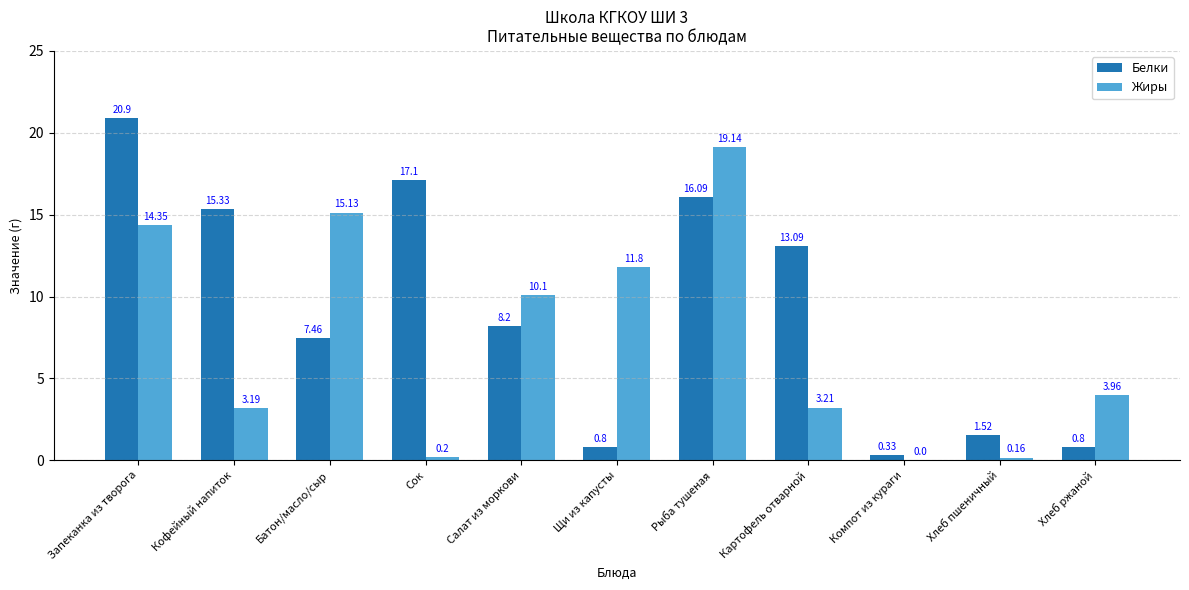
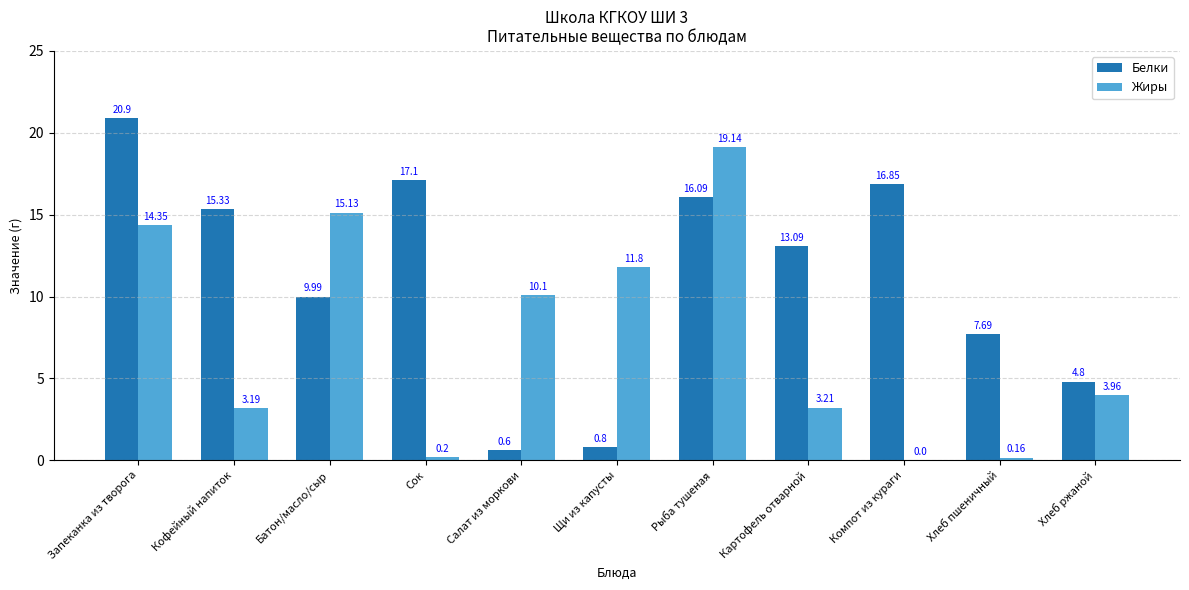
  {
    "Белки": {
      "Запеканка из творога": 20.9,
      "Кофейный напиток": 15.33,
-     "Батон/масло/сыр": 7.46,
+     "Батон/масло/сыр": 9.99,
      "Сок": 17.1,
-     "Салат из моркови": 8.2,
+     "Салат из моркови": 0.6,
      "Щи из капусты": 0.8,
      "Рыба тушеная": 16.09,
      "Картофель отварной": 13.09,
-     "Компот из кураги": 0.33,
-     "Хлеб пшеничный": 1.52,
-     "Хлеб ржаной": 0.8
+     "Компот из кураги": 16.85,
+     "Хлеб пшеничный": 7.69,
+     "Хлеб ржаной": 4.8
    },
    "Жиры": {
      "Запеканка из творога": 14.35,
      "Кофейный напиток": 3.19,
      "Батон/масло/сыр": 15.13,
      "Сок": 0.2,
      "Салат из моркови": 10.1,
      "Щи из капусты": 11.8,
      "Рыба тушеная": 19.14,
      "Картофель отварной": 3.21,
      "Компот из кураги": 0.0,
      "Хлеб пшеничный": 0.16,
      "Хлеб ржаной": 3.96
    }
  }
